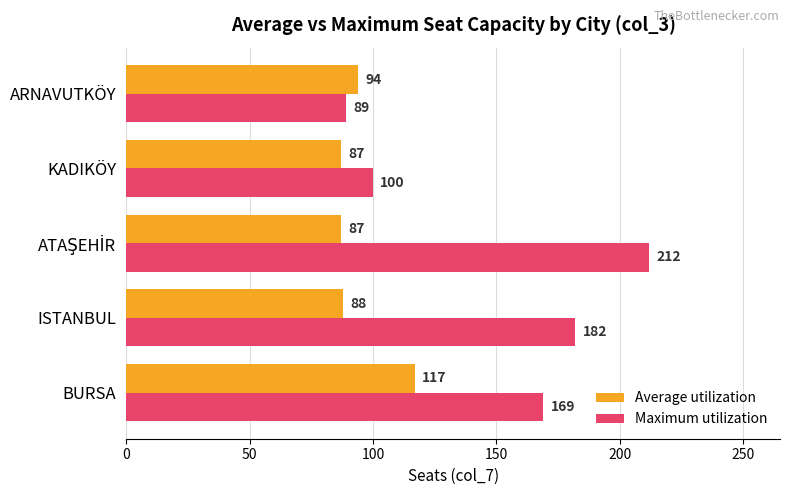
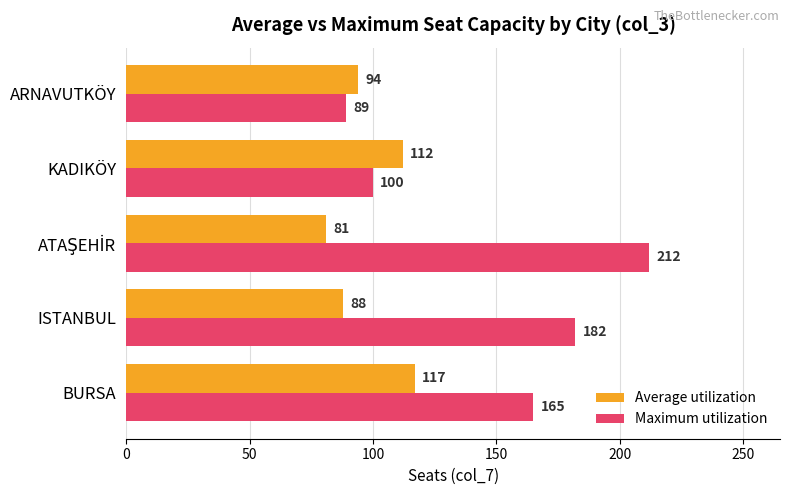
  {
    "Average utilization": {
      "ARNAVUTKÖY": 94,
-     "KADIKÖY": 87,
-     "ATAŞEHİR": 87,
+     "KADIKÖY": 112,
+     "ATAŞEHİR": 81,
      "ISTANBUL": 88,
      "BURSA": 117
    },
    "Maximum utilization": {
      "ARNAVUTKÖY": 89,
      "KADIKÖY": 100,
      "ATAŞEHİR": 212,
      "ISTANBUL": 182,
-     "BURSA": 169
+     "BURSA": 165
    }
  }
